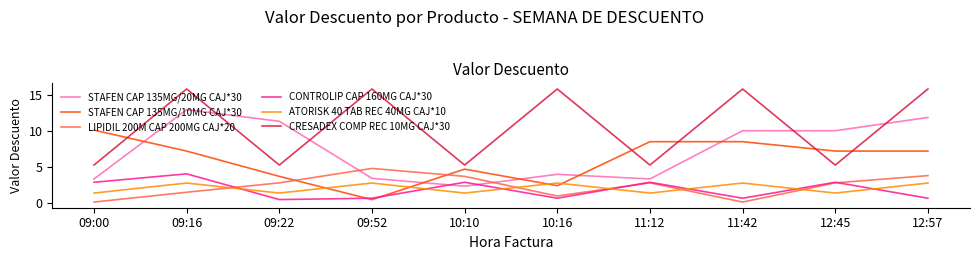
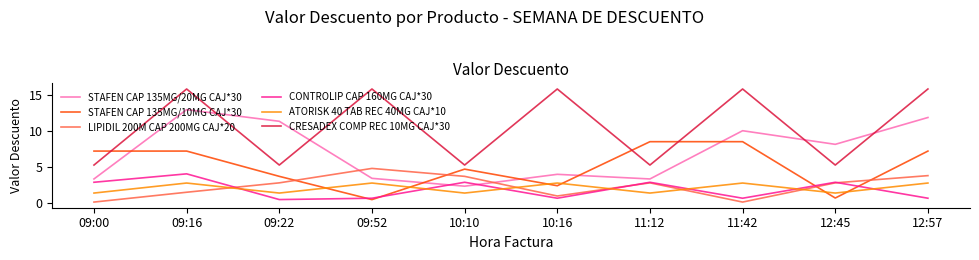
  {
    "STAFEN CAP 135MG/20MG CAJ*30": {
      "09:00": 3,
      "09:16": 13,
      "09:22": 11,
      "09:52": 3,
      "10:10": 2,
      "10:16": 4,
      "11:12": 3,
      "11:42": 10,
-     "12:45": 10,
+     "12:45": 8,
      "12:57": 12
    },
    "STAFEN CAP 135MG/10MG CAJ*30": {
-     "09:00": 10,
+     "09:00": 7,
      "09:16": 7,
      "09:22": 4,
      "10:10": 5,
      "10:16": 2,
      "11:12": 9,
      "11:42": 9,
-     "12:45": 7,
+     "12:45": 1,
      "12:57": 7
    },
    "LIPIDIL 200M CAP 200MG CAJ*20": {
      "09:00": 0,
      "09:16": 2,
      "09:22": 3,
      "09:52": 5,
      "10:10": 4,
      "11:42": 0,
      "12:57": 4
    },
    "CONTROLIP CAP 160MG CAJ*30": {
      "09:00": 3,
      "09:16": 4,
      "09:22": 0,
      "10:10": 3,
      "11:42": 1,
      "12:57": 1
    },
    "ATORISK 40 TAB REC 40MG CAJ*10": {
      "09:00": 1,
      "09:16": 3,
      "09:22": 1,
      "09:52": 3,
      "10:10": 1,
      "10:16": 3,
      "11:12": 1,
      "11:42": 3,
      "12:45": 1,
      "12:57": 3
    },
    "CRESADEX COMP REC 10MG CAJ*30": {
      "09:00": 5,
      "09:16": 16,
      "09:22": 5,
      "09:52": 16,
      "10:10": 5,
      "10:16": 16,
      "11:12": 5,
      "11:42": 16,
      "12:45": 5,
      "12:57": 16
    }
  }
